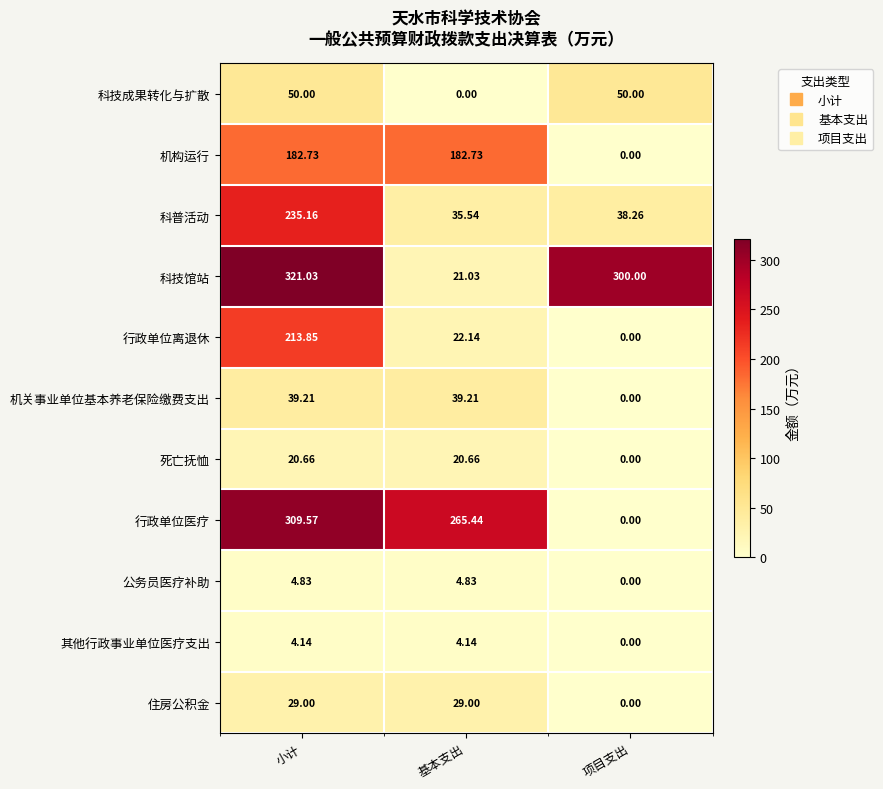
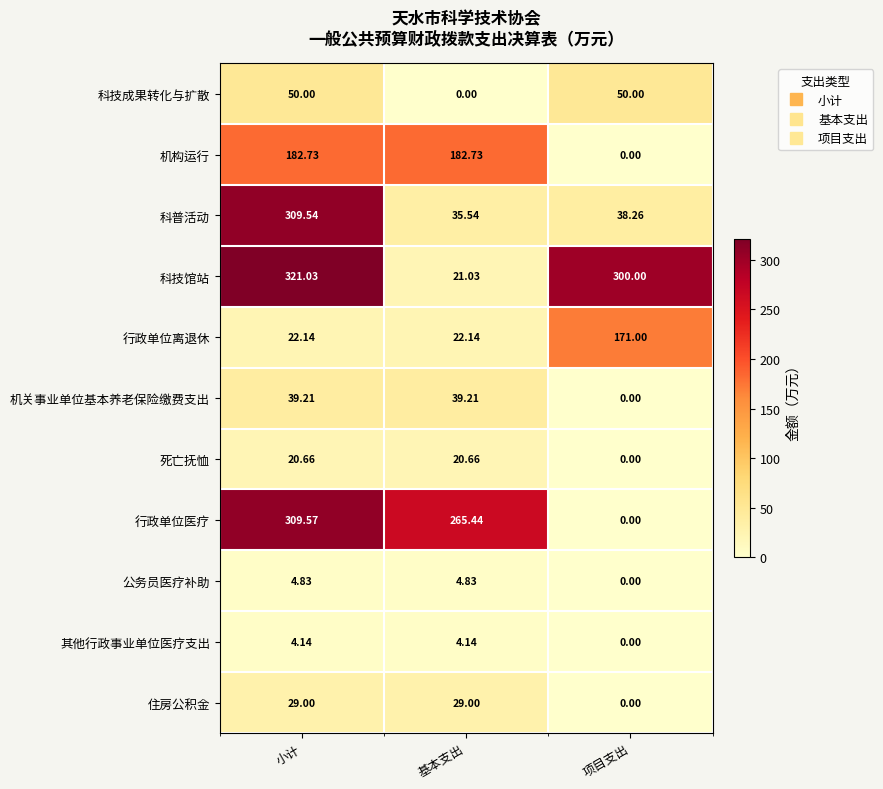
  {
    "科技成果转化与扩散": {
      "小计": 50.00,
      "基本支出": 0.00,
      "项目支出": 50.00
    },
    "机构运行": {
      "小计": 182.73,
      "基本支出": 182.73,
      "项目支出": 0.00
    },
    "科普活动": {
-     "小计": 235.16,
+     "小计": 309.54,
      "基本支出": 35.54,
      "项目支出": 38.26
    },
    "科技馆站": {
      "小计": 321.03,
      "基本支出": 21.03,
      "项目支出": 300.00
    },
    "行政单位离退休": {
-     "小计": 213.85,
+     "小计": 22.14,
      "基本支出": 22.14,
-     "项目支出": 0.00
+     "项目支出": 171.00
    },
    "机关事业单位基本养老保险缴费支出": {
      "小计": 39.21,
      "基本支出": 39.21,
      "项目支出": 0.00
    },
    "死亡抚恤": {
      "小计": 20.66,
      "基本支出": 20.66,
      "项目支出": 0.00
    },
    "行政单位医疗": {
      "小计": 309.57,
      "基本支出": 265.44,
      "项目支出": 0.00
    },
    "公务员医疗补助": {
      "小计": 4.83,
      "基本支出": 4.83,
      "项目支出": 0.00
    },
    "其他行政事业单位医疗支出": {
      "小计": 4.14,
      "基本支出": 4.14,
      "项目支出": 0.00
    },
    "住房公积金": {
      "小计": 29.00,
      "基本支出": 29.00,
      "项目支出": 0.00
    }
  }
